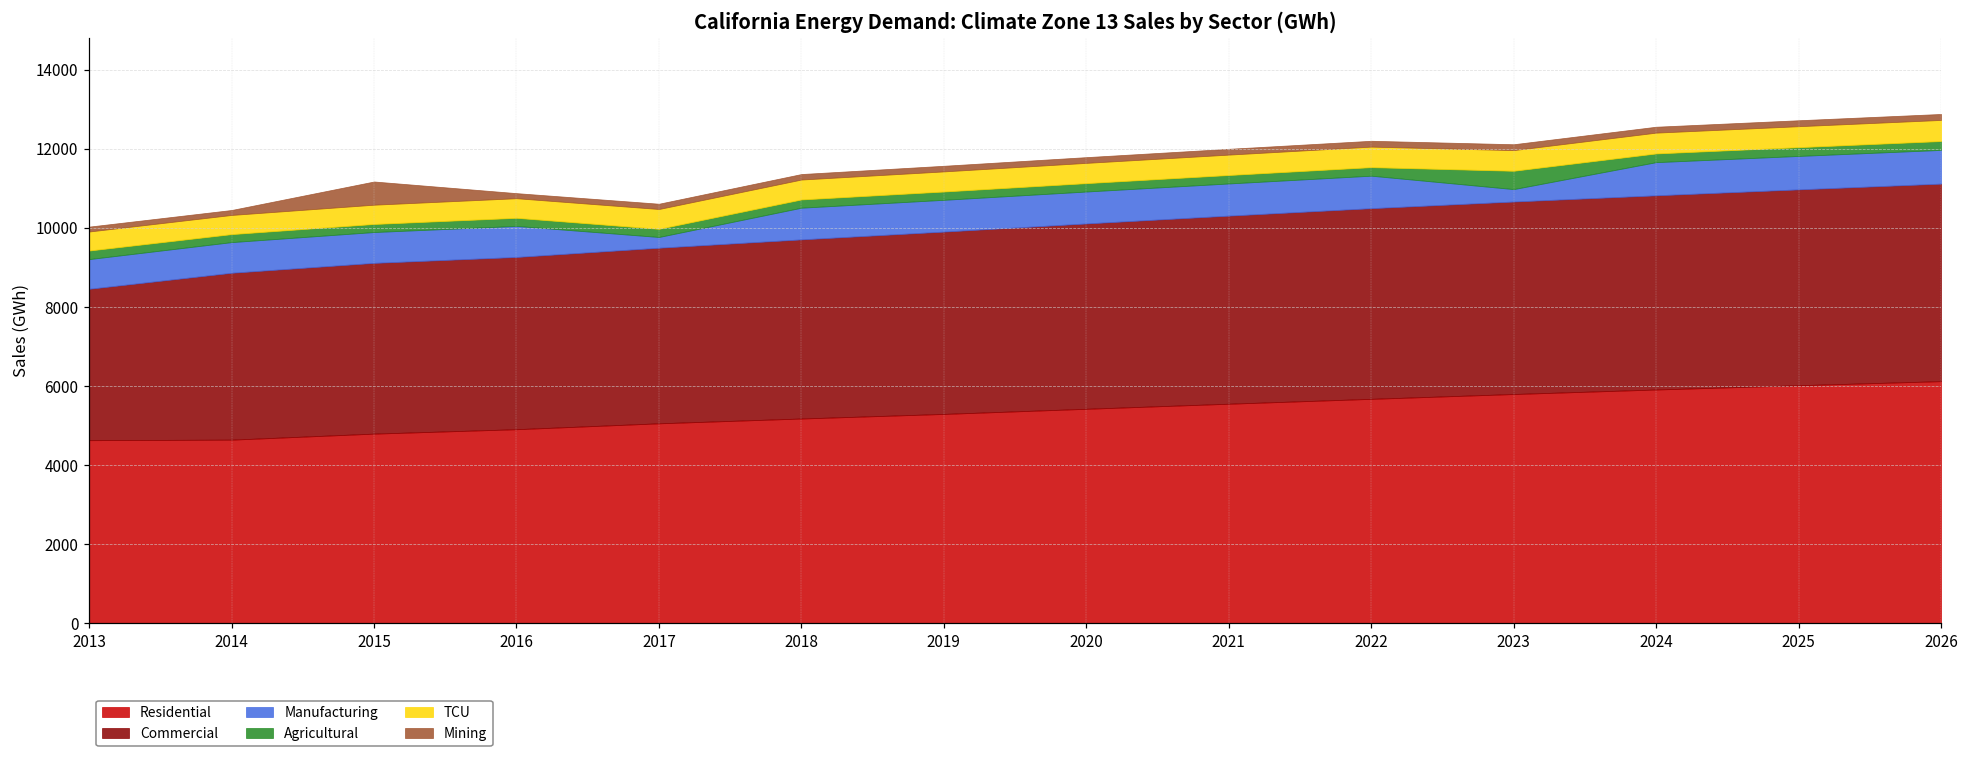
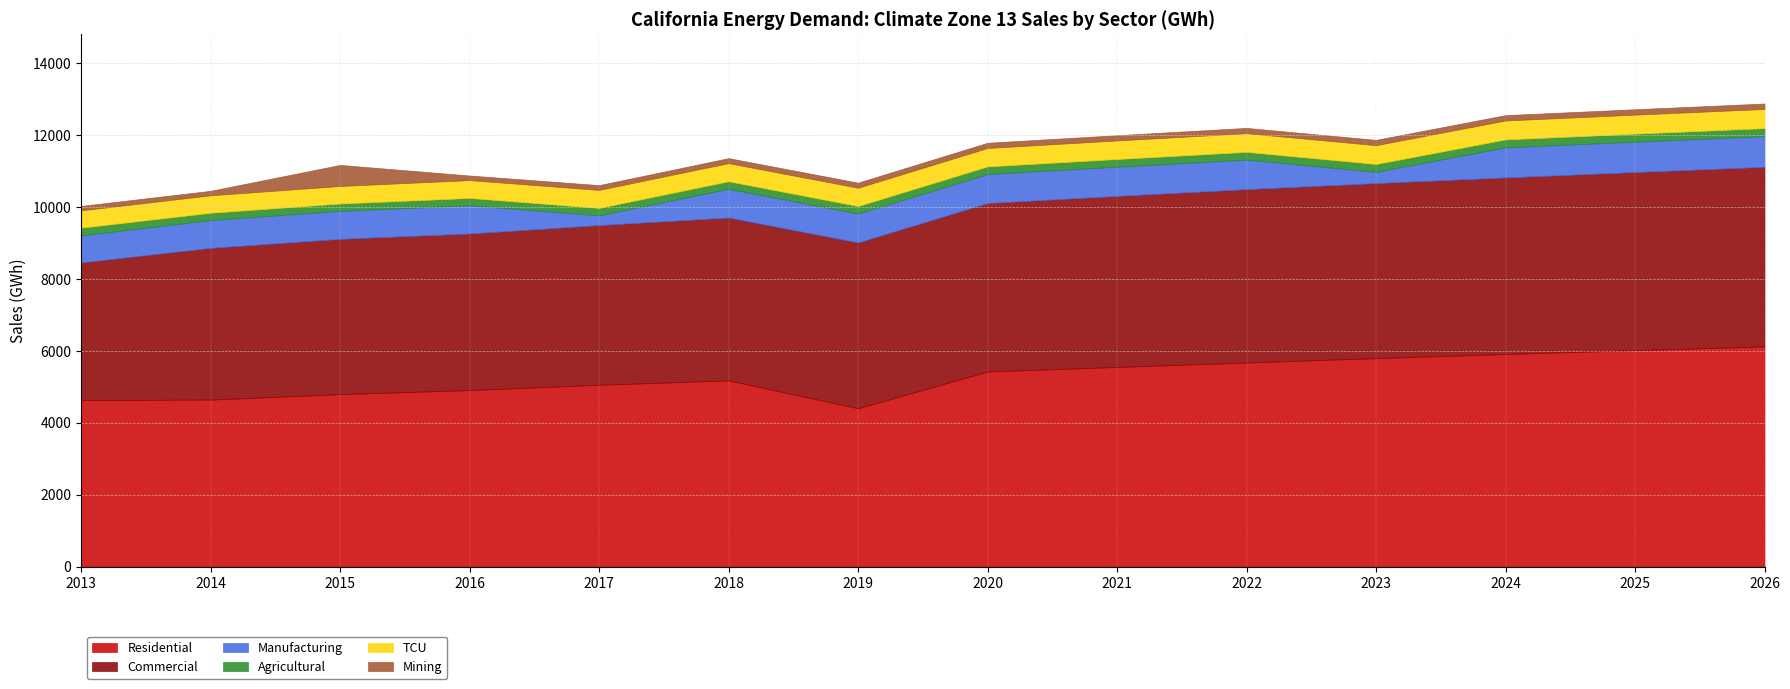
  {
    "Residential": {
      "2013": 4600,
      "2014": 4600,
      "2015": 4800,
      "2016": 4900,
      "2017": 5100,
      "2018": 5200,
-     "2019": 5300,
+     "2019": 4400,
      "2020": 5400,
      "2021": 5600,
      "2022": 5700,
      "2023": 5800,
      "2024": 5900,
      "2025": 6000,
      "2026": 6100
    },
    "Commercial": {
      "2013": 3800,
      "2014": 4200,
      "2015": 4300,
      "2016": 4400,
      "2017": 4400,
      "2018": 4500,
      "2019": 4600,
      "2020": 4700,
      "2021": 4800,
      "2022": 4800,
      "2023": 4900,
      "2024": 4900,
      "2025": 5000,
      "2026": 5000
    },
    "Manufacturing": {
      "2013": 700,
      "2014": 800,
      "2015": 800,
      "2016": 800,
      "2017": 300,
      "2018": 800,
      "2019": 800,
      "2020": 800,
      "2021": 800,
      "2022": 800,
      "2023": 300,
      "2024": 800,
      "2025": 800,
      "2026": 900
    },
    "Agricultural": {
      "2013": 200,
      "2014": 200,
      "2015": 200,
      "2016": 200,
      "2017": 200,
      "2018": 200,
      "2019": 200,
      "2020": 200,
      "2021": 200,
      "2022": 200,
-     "2023": 500,
+     "2023": 200,
      "2024": 200,
      "2025": 200,
      "2026": 200
    },
    "TCU": {
      "2013": 500,
      "2014": 500,
      "2015": 500,
      "2016": 500,
      "2017": 500,
      "2018": 500,
      "2019": 500,
      "2020": 500,
      "2021": 500,
      "2022": 500,
      "2023": 500,
      "2024": 500,
      "2025": 500,
      "2026": 500
    },
    "Mining": {
      "2013": 100,
      "2014": 100,
      "2015": 600,
      "2016": 100,
      "2017": 100,
      "2018": 100,
      "2019": 100,
      "2020": 100,
      "2021": 100,
      "2022": 100,
      "2023": 100,
      "2024": 100,
      "2025": 100,
      "2026": 200
    }
  }
